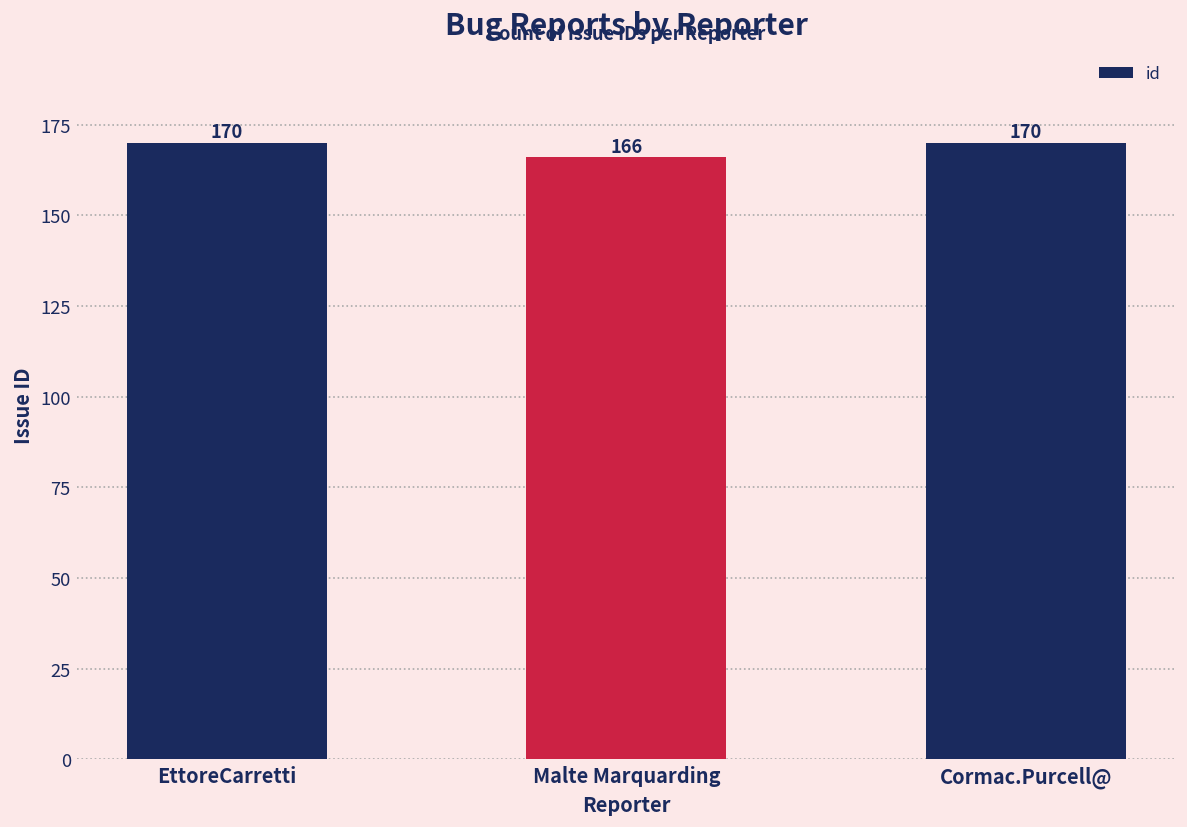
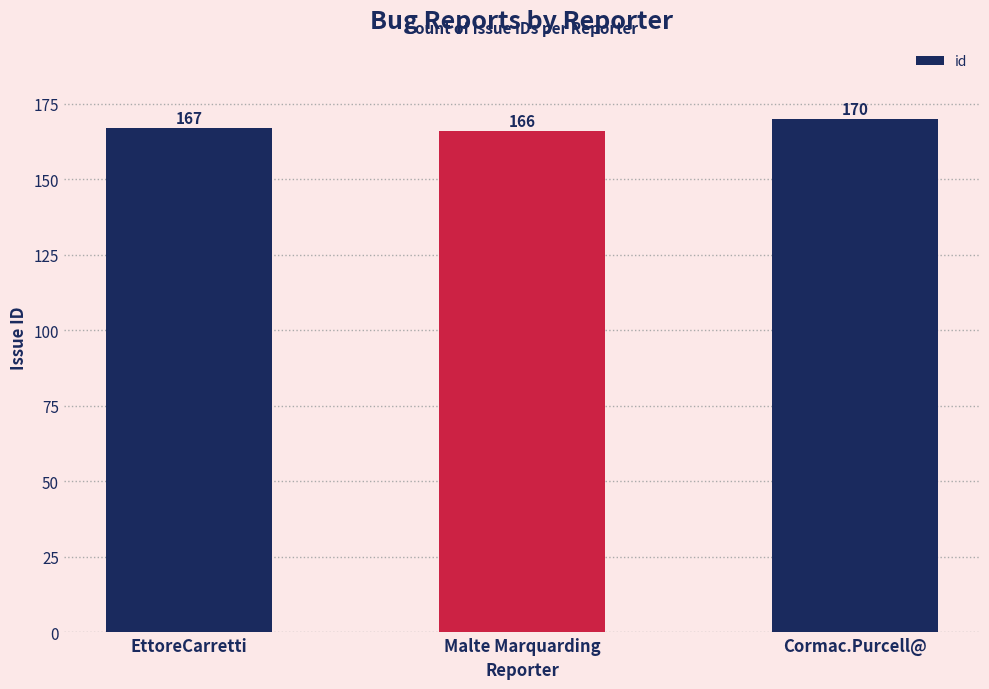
  {
-   "EttoreCarretti": 170,
+   "EttoreCarretti": 167,
    "Malte Marquarding": 166,
    "Cormac.Purcell@": 170
  }
